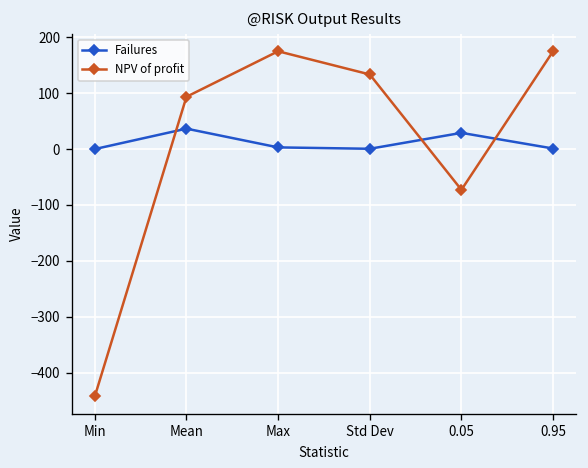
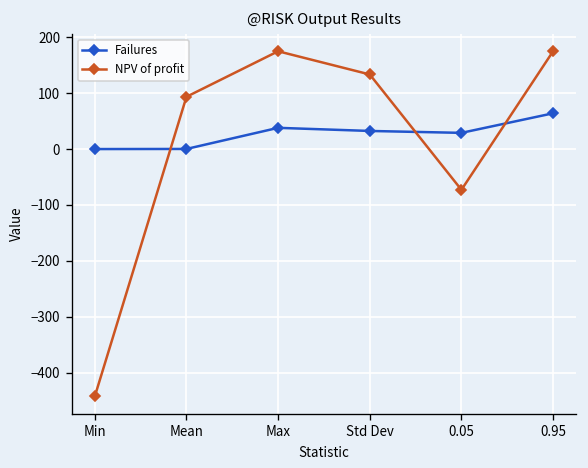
  {
    "Failures": {
      "Min": 0,
-     "Mean": 40,
-     "Max": 0,
-     "Std Dev": 0,
+     "Mean": 0,
+     "Max": 40,
+     "Std Dev": 30,
      "0.05": 30,
-     "0.95": 0
+     "0.95": 60
    },
    "NPV of profit": {
      "Min": -440,
      "Mean": 90,
      "Max": 180,
      "Std Dev": 130,
      "0.05": -70,
      "0.95": 180
    }
  }
